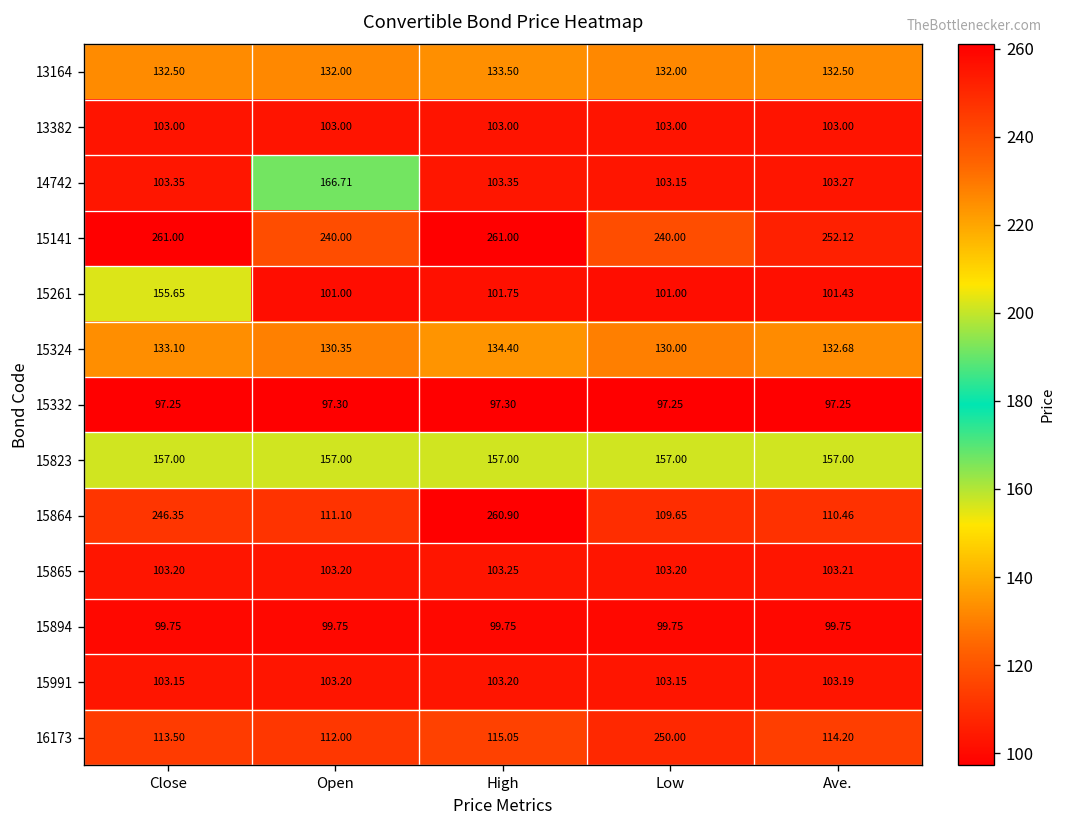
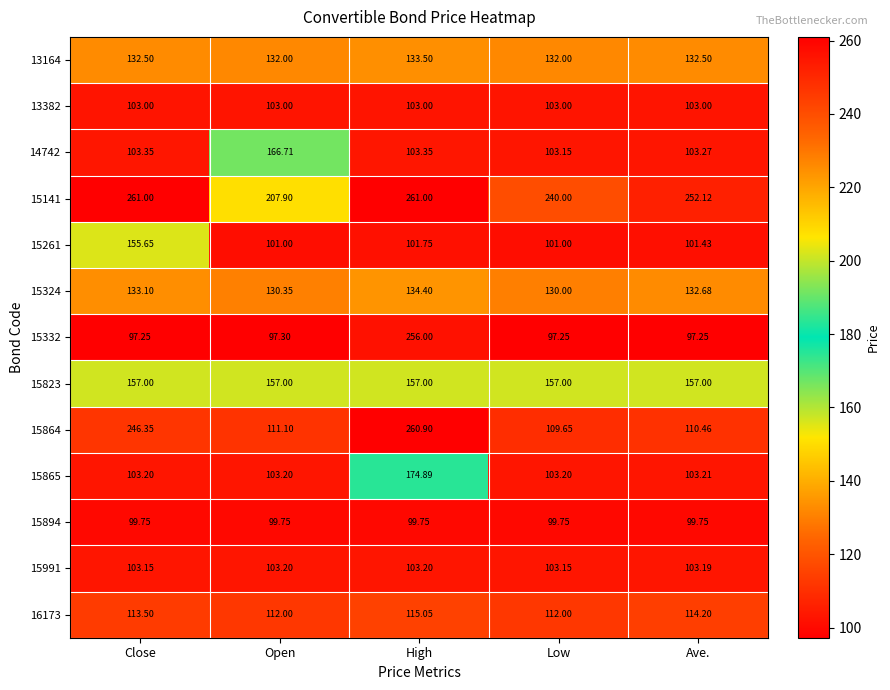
  {
    "13164": {
      "Close": 132.50,
      "Open": 132.00,
      "High": 133.50,
      "Low": 132.00,
      "Ave.": 132.50
    },
    "13382": {
      "Close": 103.00,
      "Open": 103.00,
      "High": 103.00,
      "Low": 103.00,
      "Ave.": 103.00
    },
    "14742": {
      "Close": 103.35,
      "Open": 166.71,
      "High": 103.35,
      "Low": 103.15,
      "Ave.": 103.27
    },
    "15141": {
      "Close": 261.00,
-     "Open": 240.00,
+     "Open": 207.90,
      "High": 261.00,
      "Low": 240.00,
      "Ave.": 252.12
    },
    "15261": {
      "Close": 155.65,
      "Open": 101.00,
      "High": 101.75,
      "Low": 101.00,
      "Ave.": 101.43
    },
    "15324": {
      "Close": 133.10,
      "Open": 130.35,
      "High": 134.40,
      "Low": 130.00,
      "Ave.": 132.68
    },
    "15332": {
      "Close": 97.25,
      "Open": 97.30,
-     "High": 97.30,
+     "High": 256.00,
      "Low": 97.25,
      "Ave.": 97.25
    },
    "15823": {
      "Close": 157.00,
      "Open": 157.00,
      "High": 157.00,
      "Low": 157.00,
      "Ave.": 157.00
    },
    "15864": {
      "Close": 246.35,
      "Open": 111.10,
      "High": 260.90,
      "Low": 109.65,
      "Ave.": 110.46
    },
    "15865": {
      "Close": 103.20,
      "Open": 103.20,
-     "High": 103.25,
+     "High": 174.89,
      "Low": 103.20,
      "Ave.": 103.21
    },
    "15894": {
      "Close": 99.75,
      "Open": 99.75,
      "High": 99.75,
      "Low": 99.75,
      "Ave.": 99.75
    },
    "15991": {
      "Close": 103.15,
      "Open": 103.20,
      "High": 103.20,
      "Low": 103.15,
      "Ave.": 103.19
    },
    "16173": {
      "Close": 113.50,
      "Open": 112.00,
      "High": 115.05,
-     "Low": 250.00,
+     "Low": 112.00,
      "Ave.": 114.20
    }
  }
